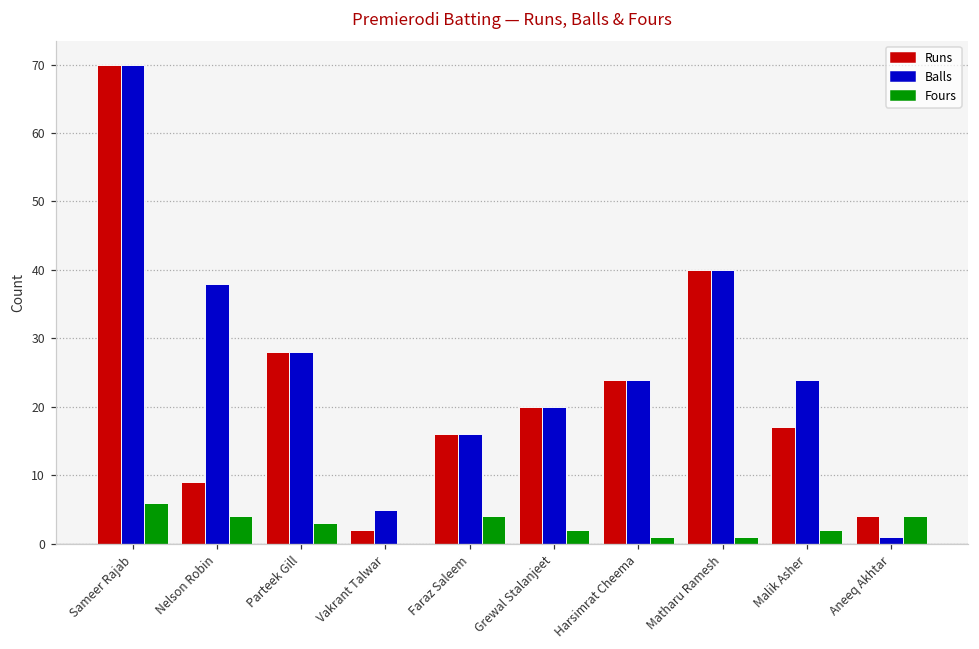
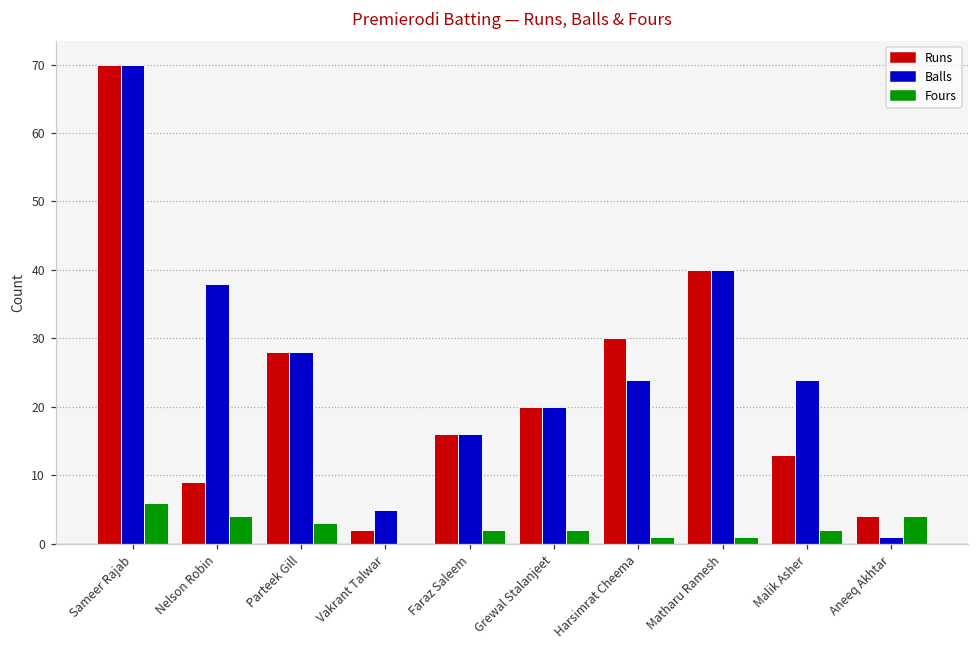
  {
    "Runs": {
      "Sameer Rajab": 70,
      "Nelson Robin": 9,
      "Parteek Gill": 28,
      "Vakrant Talwar": 2,
      "Faraz Saleem": 16,
      "Grewal Stalanjeet": 20,
-     "Harsimrat Cheema": 24,
+     "Harsimrat Cheema": 30,
      "Matharu Ramesh": 40,
-     "Malik Asher": 17,
+     "Malik Asher": 13,
      "Aneeq Akhtar": 4
    },
    "Balls": {
      "Sameer Rajab": 70,
      "Nelson Robin": 38,
      "Parteek Gill": 28,
      "Vakrant Talwar": 5,
      "Faraz Saleem": 16,
      "Grewal Stalanjeet": 20,
      "Harsimrat Cheema": 24,
      "Matharu Ramesh": 40,
      "Malik Asher": 24,
      "Aneeq Akhtar": 1
    },
    "Fours": {
      "Sameer Rajab": 6,
      "Nelson Robin": 4,
      "Parteek Gill": 3,
      "Vakrant Talwar": 0,
-     "Faraz Saleem": 4,
+     "Faraz Saleem": 2,
      "Grewal Stalanjeet": 2,
      "Harsimrat Cheema": 1,
      "Matharu Ramesh": 1,
      "Malik Asher": 2,
      "Aneeq Akhtar": 4
    }
  }
